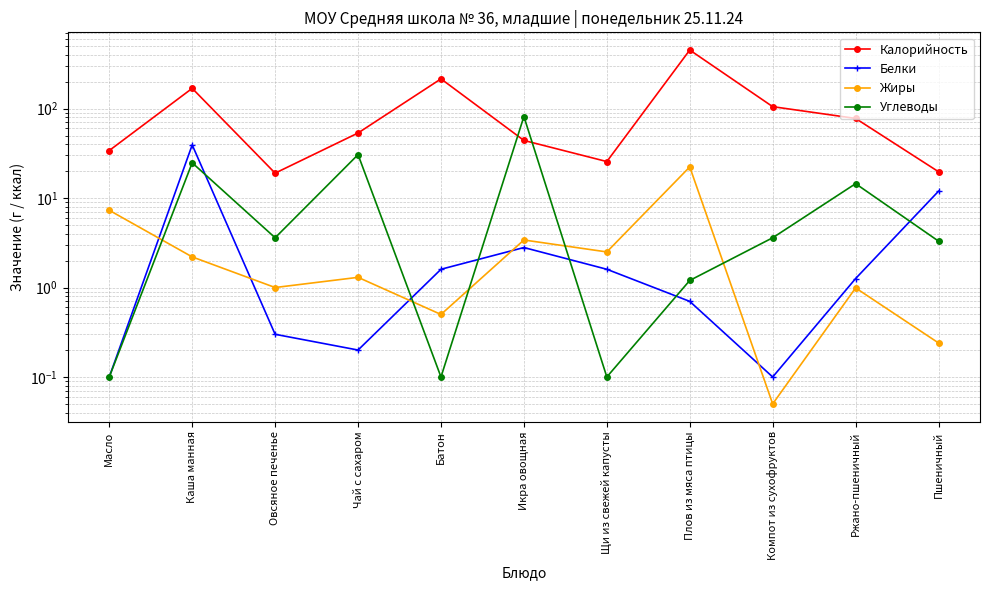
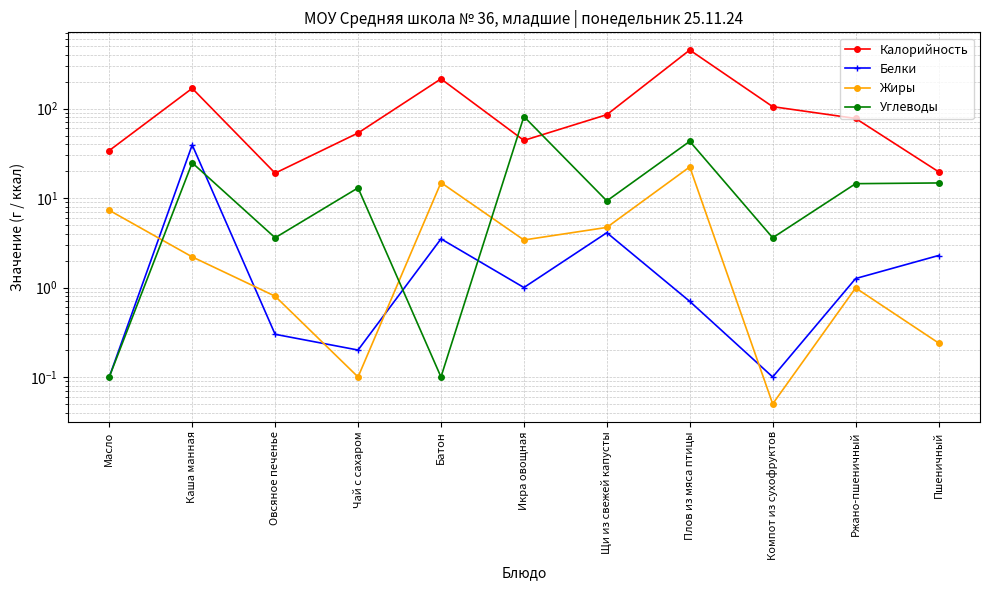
  {
    "Калорийность": {
      "Масло": 34,
      "Каша манная": 170,
      "Овсяное печенье": 19,
      "Чай с сахаром": 50,
      "Батон": 220,
      "Икра овощная": 40,
-     "Щи из свежей капусты": 26,
+     "Щи из свежей капусты": 90,
      "Плов из мяса птицы": 500,
      "Компот из сухофруктов": 110,
      "Пшеничный": 20
    },
    "Белки": {
      "Каша манная": 40,
      "Овсяное печенье": 0.3,
      "Чай с сахаром": 0.2,
-     "Батон": 1.6,
-     "Икра овощная": 2.8,
-     "Щи из свежей капусты": 1.6,
+     "Батон": 3.5,
+     "Икра овощная": 1.0,
+     "Щи из свежей капусты": 4,
      "Плов из мяса птицы": 0.7,
      "Компот из сухофруктов": 0.1,
      "Ржано-пшеничный": 1.3,
-     "Пшеничный": 12
+     "Пшеничный": 2.3
    },
    "Жиры": {
      "Масло": 7,
      "Каша манная": 2.2,
-     "Овсяное печенье": 1.0,
-     "Чай с сахаром": 1.3,
-     "Батон": 0.5,
+     "Овсяное печенье": 0.8,
+     "Чай с сахаром": 0.1,
+     "Батон": 15,
      "Икра овощная": 3.4,
-     "Щи из свежей капусты": 2.5,
+     "Щи из свежей капусты": 5,
      "Плов из мяса птицы": 22,
      "Компот из сухофруктов": 0.05,
      "Ржано-пшеничный": 1.0,
      "Пшеничный": 0.24
    },
    "Углеводы": {
      "Каша манная": 25,
      "Овсяное печенье": 3.6,
-     "Чай с сахаром": 31,
+     "Чай с сахаром": 13,
      "Батон": 0.1,
      "Икра овощная": 80,
-     "Щи из свежей капусты": 0.1,
-     "Плов из мяса птицы": 1.2,
+     "Щи из свежей капусты": 9,
+     "Плов из мяса птицы": 40,
      "Компот из сухофруктов": 3.6,
      "Ржано-пшеничный": 14,
-     "Пшеничный": 3.3
+     "Пшеничный": 15
    }
  }
